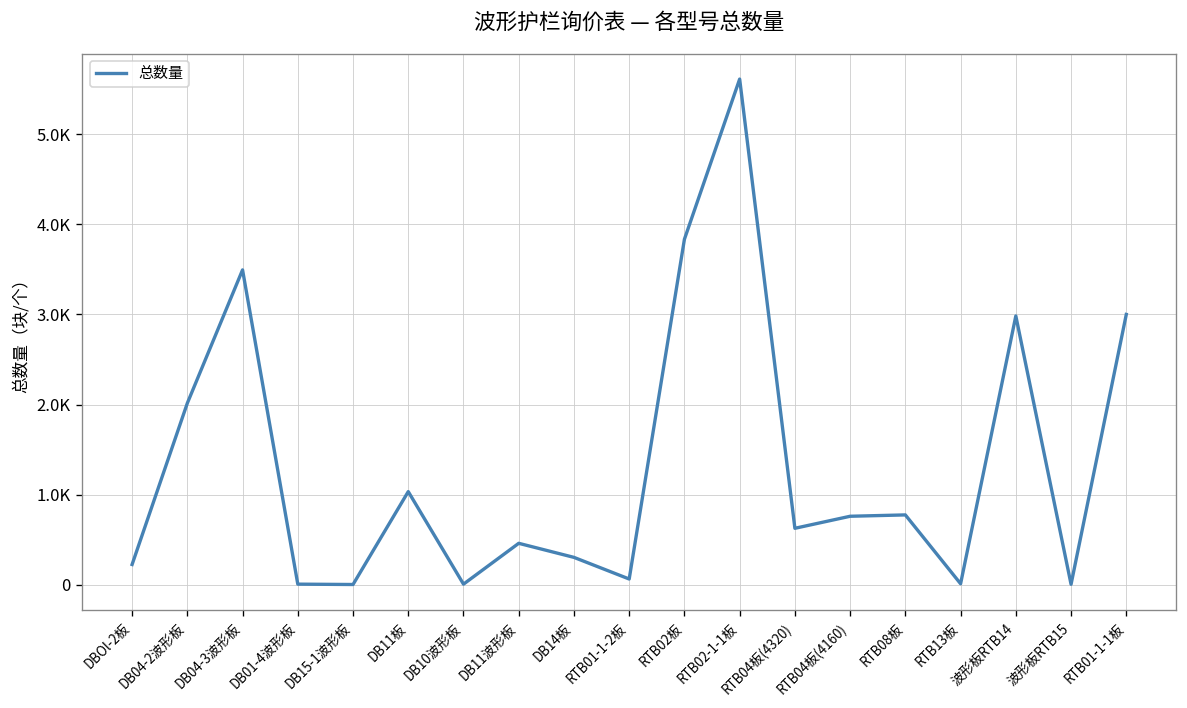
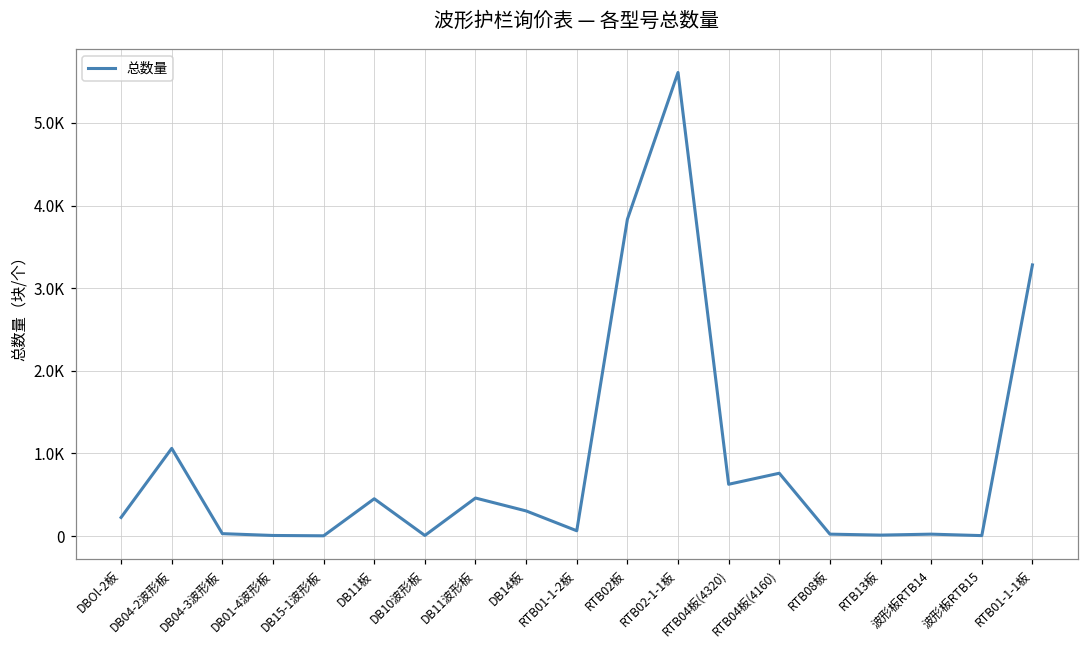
  {
    "DBOl-2板": 200,
-   "DB04-2波形板": 2000,
-   "DB04-3波形板": 3500,
+   "DB04-2波形板": 1100,
+   "DB04-3波形板": 0,
    "DB01-4波形板": 0,
    "DB15-1波形板": 0,
-   "DB11板": 1000,
+   "DB11板": 500,
    "DB10波形板": 0,
    "DB11波形板": 500,
    "DB14板": 300,
    "RTB01-1-2板": 100,
    "RTB02板": 3800,
    "RTB02-1-1板": 5600,
    "RTB04板(4320)": 600,
    "RTB04板(4160)": 800,
-   "RTB08板": 800,
+   "RTB08板": 0,
    "RTB13板": 0,
-   "波形板RTB14": 3000,
+   "波形板RTB14": 0,
    "波形板RTB15": 0,
-   "RTB01-1-1板": 3000
+   "RTB01-1-1板": 3300
  }
